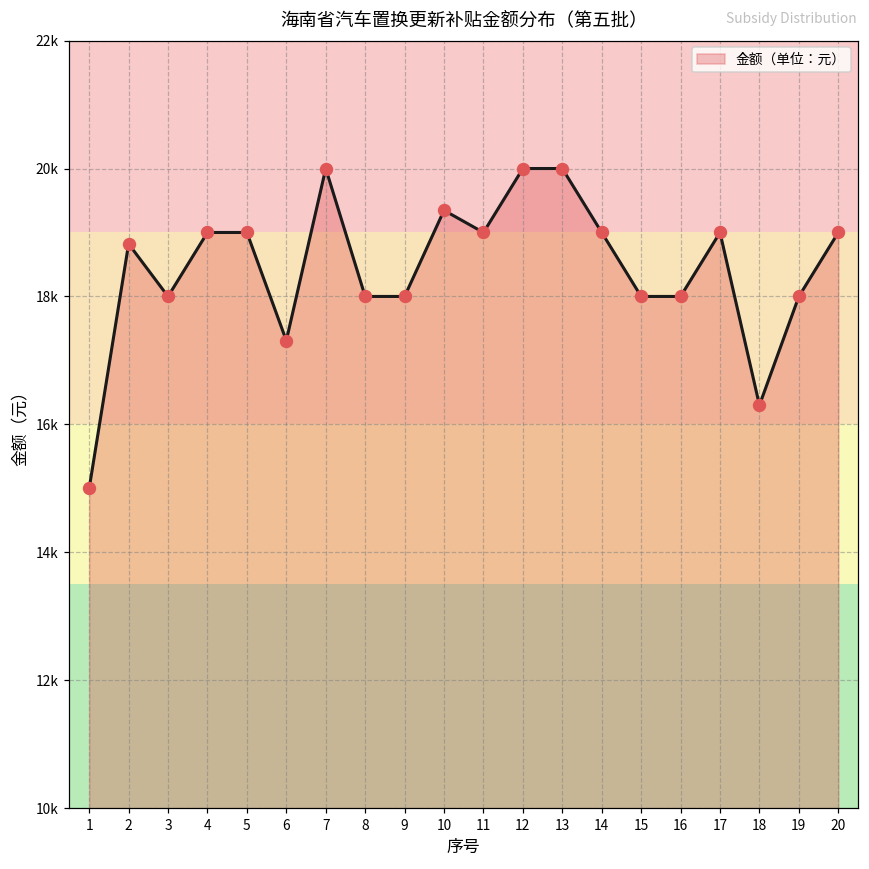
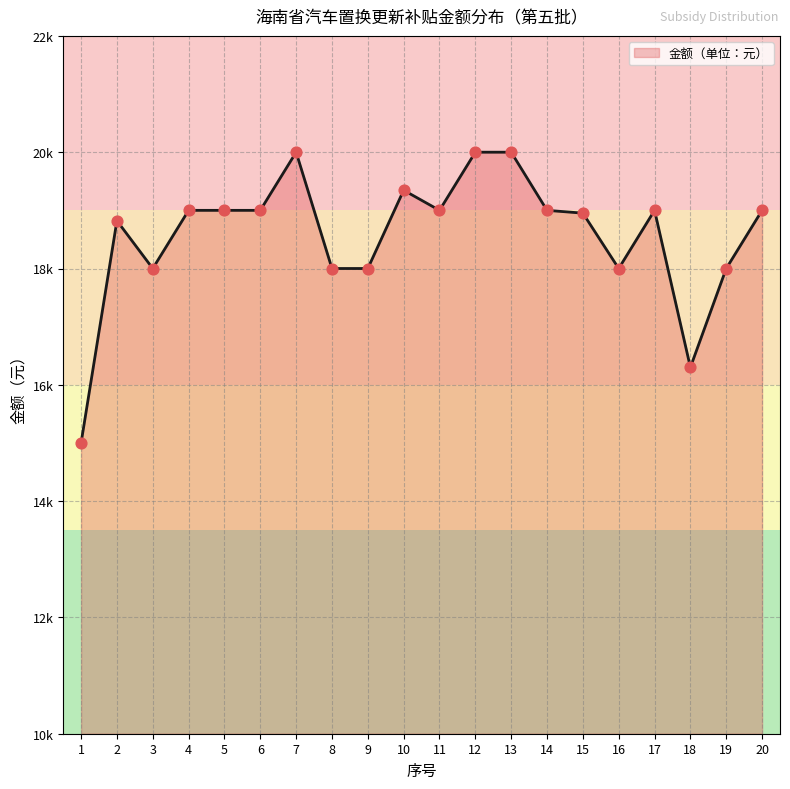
  {
    "1": 15000,
    "2": 18800,
    "3": 18000,
    "4": 19000,
    "5": 19000,
-   "6": 17300,
+   "6": 19000,
    "7": 20000,
    "8": 18000,
    "9": 18000,
    "10": 19300,
    "11": 19000,
    "12": 20000,
    "13": 20000,
    "14": 19000,
-   "15": 18000,
+   "15": 19000,
    "16": 18000,
    "17": 19000,
    "18": 16300,
    "19": 18000,
    "20": 19000
  }
